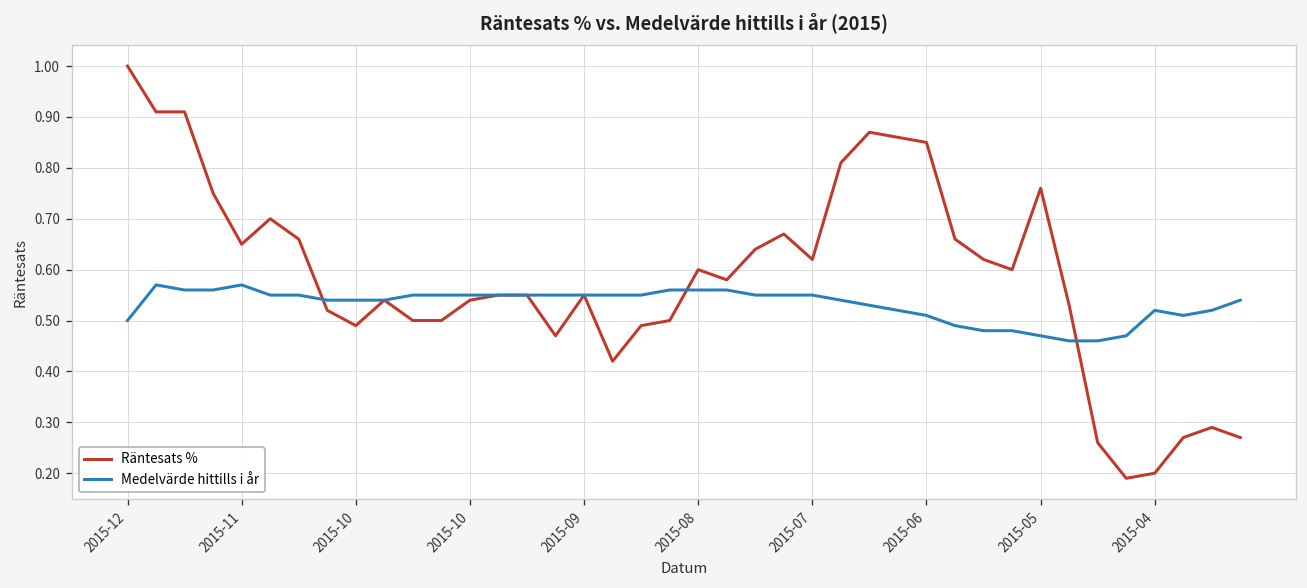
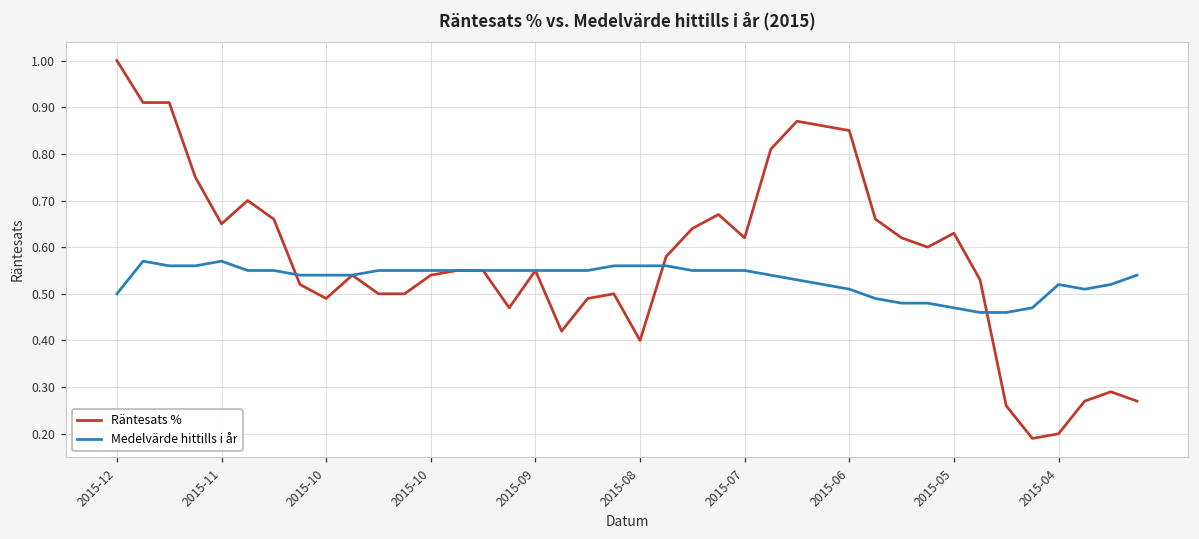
  {
    "Räntesats %": {
      "2015-12": 1.00,
      "2015-11": 0.65,
-     "2015-08": 0.6,
+     "2015-08": 0.4,
      "2015-07": 0.62,
      "2015-06": 0.85,
-     "2015-05": 0.76,
+     "2015-05": 0.63,
      "2015-04": 0.20
    },
    "Medelvärde hittills i år": {
      "2015-12": 0.50,
      "2015-11": 0.57,
      "2015-08": 0.56,
      "2015-07": 0.55,
      "2015-06": 0.51,
      "2015-05": 0.47,
      "2015-04": 0.52
    }
  }
